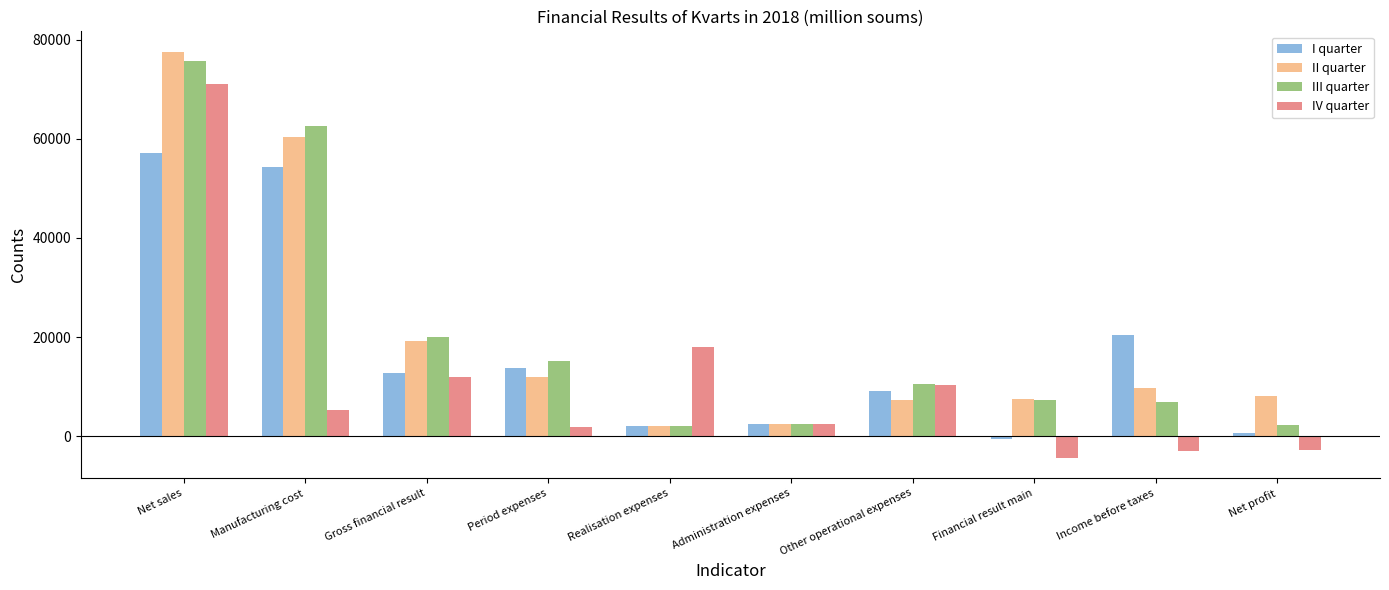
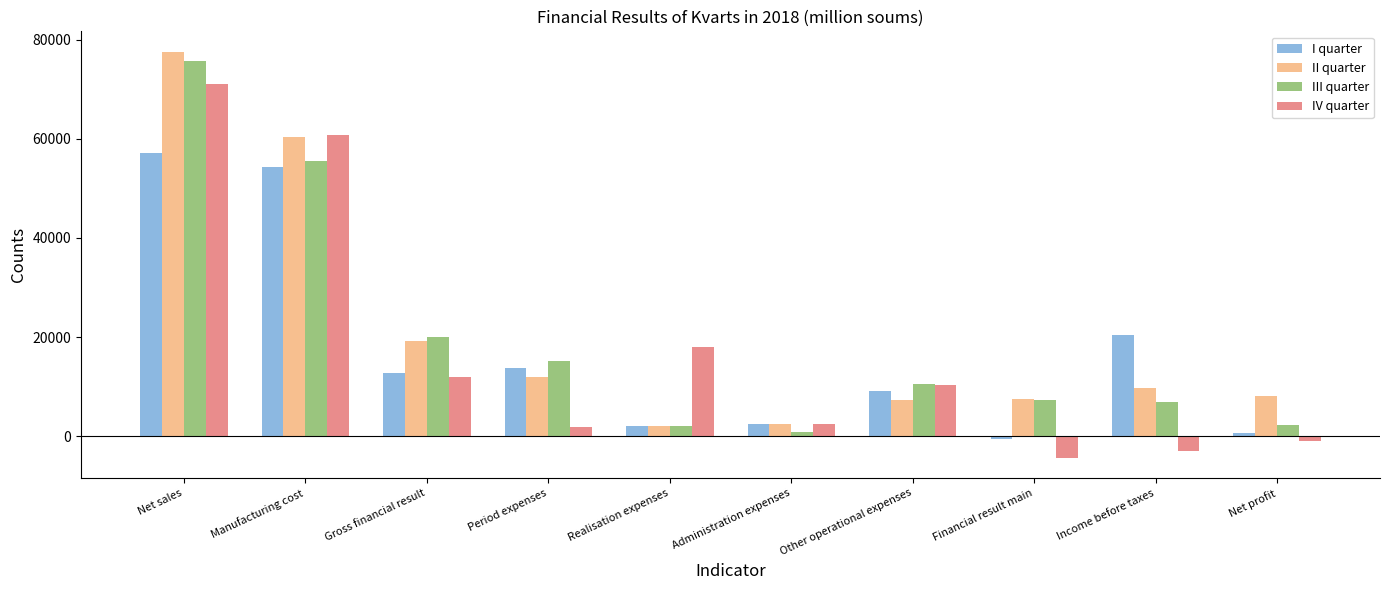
  {
    "I quarter": {
      "Net sales": 57000,
      "Manufacturing cost": 54000,
      "Gross financial result": 13000,
      "Period expenses": 14000,
      "Realisation expenses": 2000,
      "Administration expenses": 2000,
      "Other operational expenses": 9000,
      "Financial result main": -1000,
      "Income before taxes": 20000,
      "Net profit": 1000
    },
    "II quarter": {
      "Net sales": 78000,
      "Manufacturing cost": 60000,
      "Gross financial result": 19000,
      "Period expenses": 12000,
      "Realisation expenses": 2000,
      "Administration expenses": 2000,
      "Other operational expenses": 7000,
      "Financial result main": 8000,
      "Income before taxes": 10000,
      "Net profit": 8000
    },
    "III quarter": {
      "Net sales": 76000,
-     "Manufacturing cost": 63000,
+     "Manufacturing cost": 56000,
      "Gross financial result": 20000,
      "Period expenses": 15000,
      "Realisation expenses": 2000,
-     "Administration expenses": 2000,
+     "Administration expenses": 1000,
      "Other operational expenses": 10000,
      "Financial result main": 7000,
      "Income before taxes": 7000,
      "Net profit": 2000
    },
    "IV quarter": {
      "Net sales": 71000,
-     "Manufacturing cost": 5000,
+     "Manufacturing cost": 61000,
      "Gross financial result": 12000,
      "Period expenses": 2000,
      "Realisation expenses": 18000,
      "Administration expenses": 2000,
      "Other operational expenses": 10000,
      "Financial result main": -4000,
      "Income before taxes": -3000,
-     "Net profit": -3000
+     "Net profit": -1000
    }
  }
